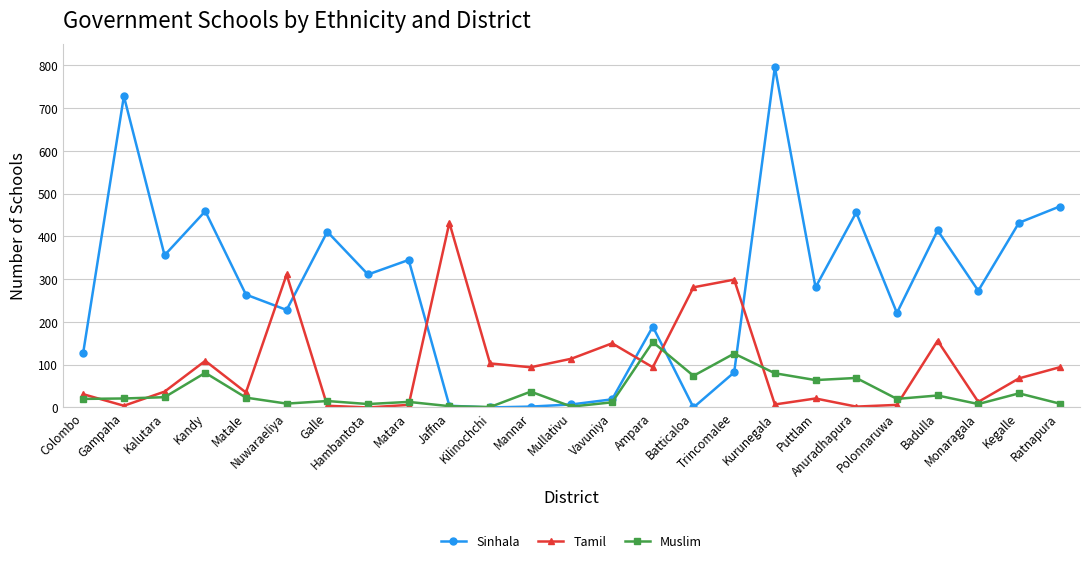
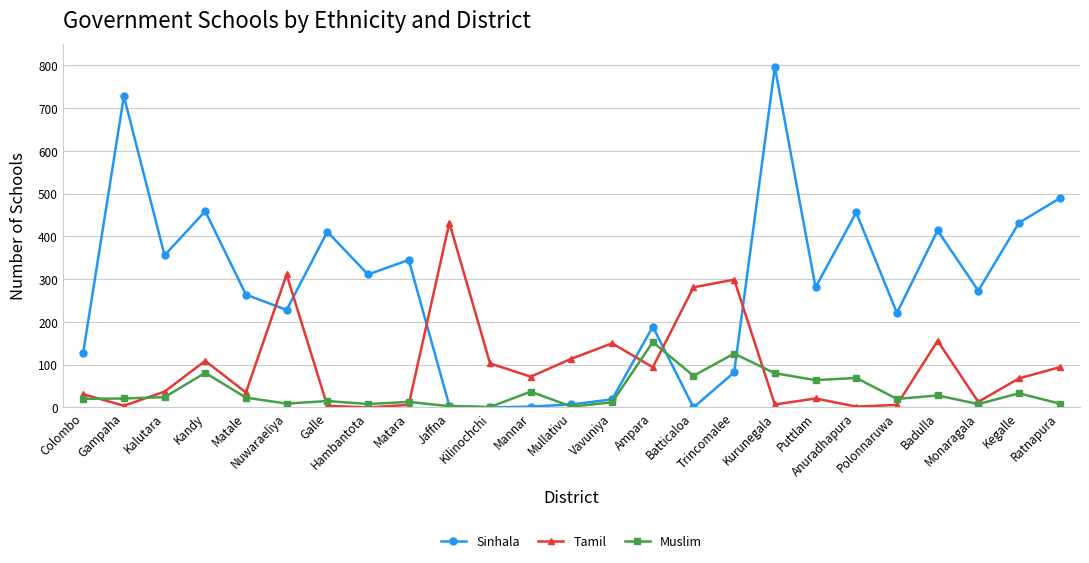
  {
    "Sinhala": {
      "Colombo": 130,
      "Gampaha": 730,
      "Kalutara": 360,
      "Kandy": 460,
      "Matale": 260,
      "Nuwaraeliya": 230,
      "Galle": 410,
      "Hambantota": 310,
      "Matara": 350,
      "Mannar": 0,
      "Vavuniya": 20,
      "Ampara": 190,
      "Batticaloa": 0,
      "Trincomalee": 80,
      "Kurunegala": 800,
      "Puttlam": 280,
      "Anuradhapura": 460,
      "Polonnaruwa": 220,
      "Badulla": 410,
      "Monaragala": 270,
      "Kegalle": 430,
-     "Ratnapura": 470
+     "Ratnapura": 490
    },
    "Tamil": {
      "Colombo": 30,
      "Gampaha": 0,
      "Kalutara": 40,
      "Kandy": 110,
      "Matale": 40,
      "Nuwaraeliya": 310,
      "Galle": 0,
      "Hambantota": 0,
      "Matara": 10,
      "Jaffna": 430,
      "Kilinochchi": 100,
-     "Mannar": 90,
+     "Mannar": 70,
      "Mullativu": 110,
      "Vavuniya": 150,
      "Ampara": 90,
      "Batticaloa": 280,
      "Trincomalee": 300,
      "Kurunegala": 10,
      "Puttlam": 20,
      "Anuradhapura": 0,
      "Polonnaruwa": 10,
      "Badulla": 160,
      "Kegalle": 70,
      "Ratnapura": 90
    },
    "Muslim": {
      "Colombo": 20,
      "Gampaha": 20,
      "Kalutara": 20,
      "Kandy": 80,
      "Matale": 20,
      "Nuwaraeliya": 10,
      "Galle": 20,
      "Hambantota": 10,
      "Matara": 10,
      "Mannar": 40,
      "Vavuniya": 10,
      "Ampara": 150,
      "Batticaloa": 70,
      "Trincomalee": 130,
      "Kurunegala": 80,
      "Puttlam": 60,
      "Anuradhapura": 70,
      "Polonnaruwa": 20,
      "Badulla": 30,
      "Kegalle": 30,
      "Ratnapura": 10
    }
  }
